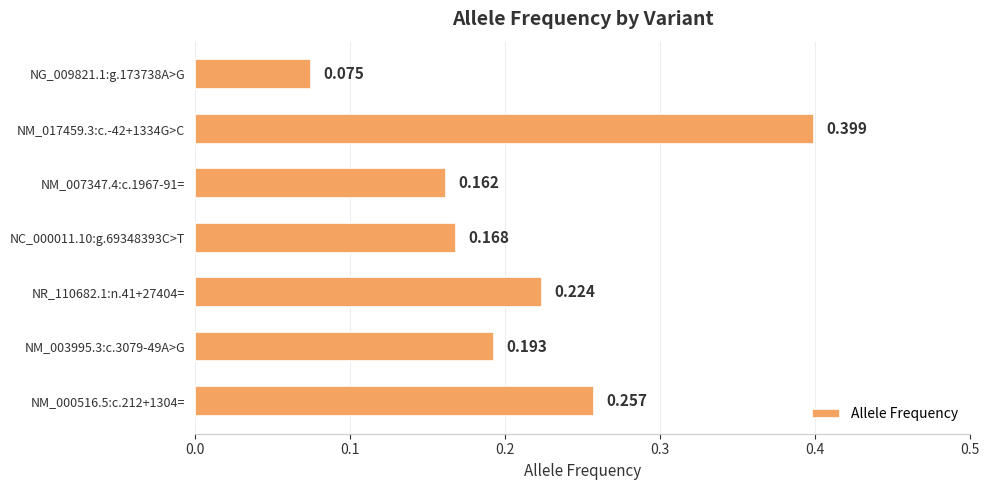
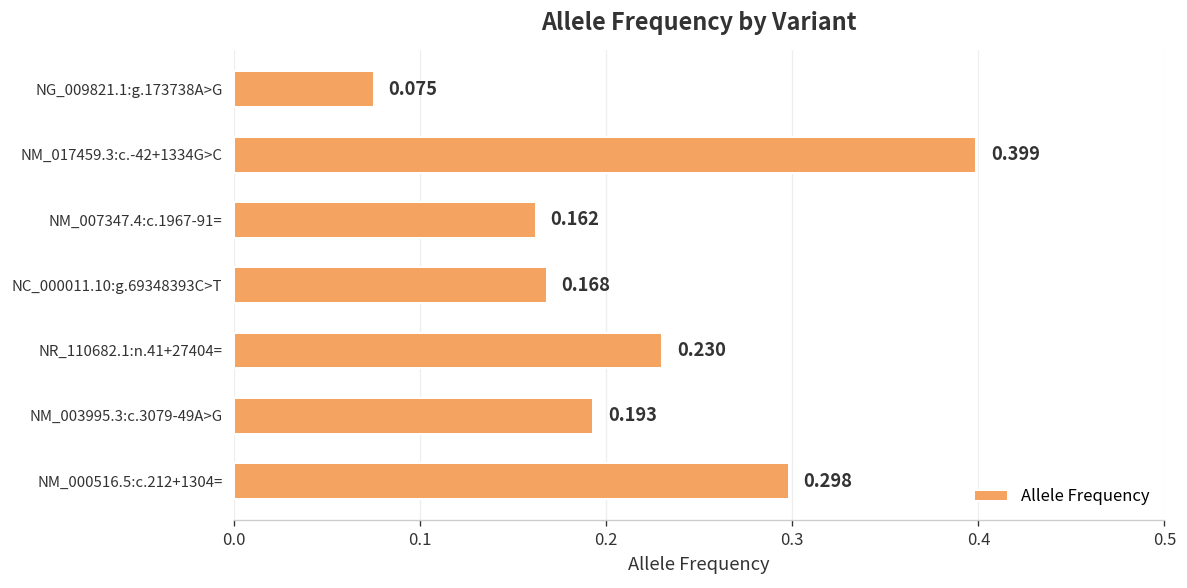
  {
    "NG_009821.1:g.173738A>G": 0.075,
    "NM_017459.3:c.-42+1334G>C": 0.399,
    "NM_007347.4:c.1967-91=": 0.162,
    "NC_000011.10:g.69348393C>T": 0.168,
-   "NR_110682.1:n.41+27404=": 0.224,
+   "NR_110682.1:n.41+27404=": 0.230,
    "NM_003995.3:c.3079-49A>G": 0.193,
-   "NM_000516.5:c.212+1304=": 0.257
+   "NM_000516.5:c.212+1304=": 0.298
  }
